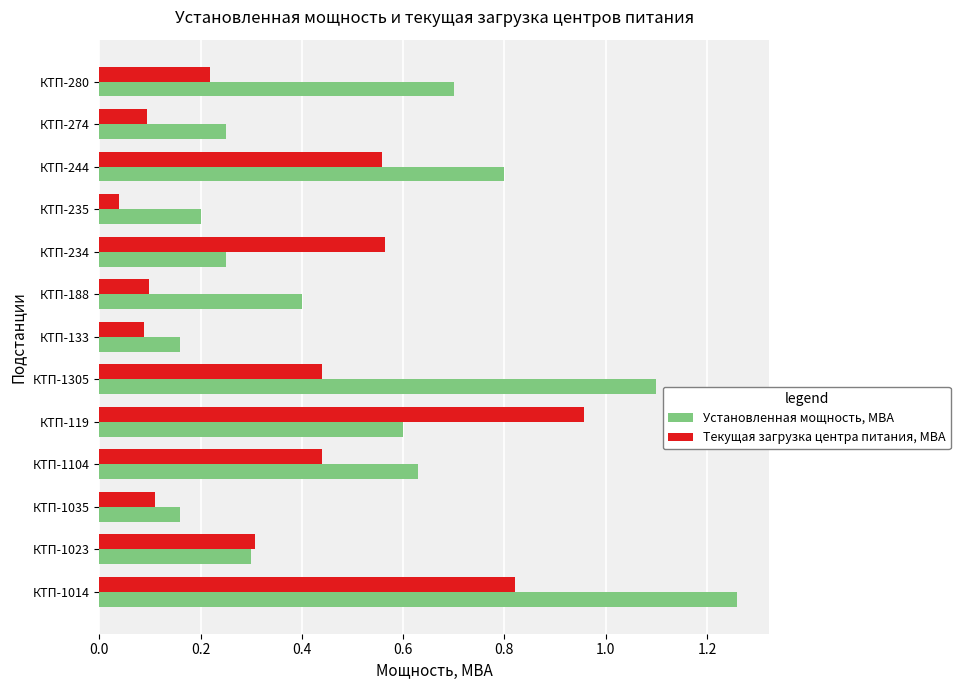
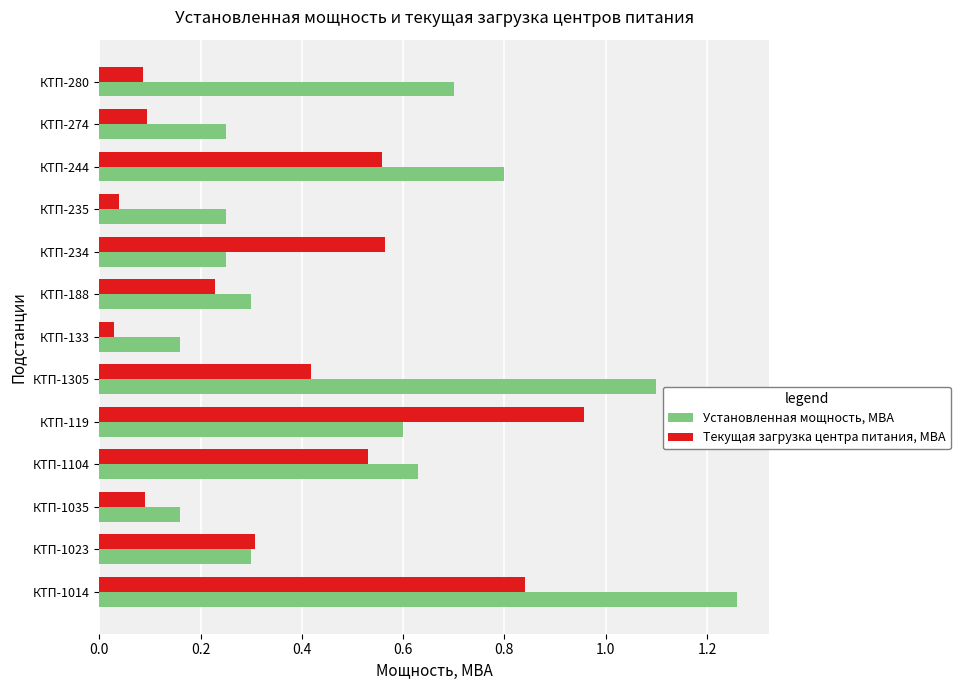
  {
    "Установленная мощность, МВА": {
      "КТП-280": 0.70,
      "КТП-274": 0.25,
      "КТП-244": 0.80,
-     "КТП-235": 0.20,
+     "КТП-235": 0.25,
      "КТП-234": 0.25,
-     "КТП-188": 0.4,
+     "КТП-188": 0.3,
      "КТП-133": 0.16,
      "КТП-1305": 1.10,
      "КТП-119": 0.60,
      "КТП-1104": 0.63,
      "КТП-1035": 0.16,
      "КТП-1023": 0.30,
      "КТП-1014": 1.26
    },
    "Текущая загрузка центра питания, МВА": {
-     "КТП-280": 0.22,
+     "КТП-280": 0.09,
      "КТП-274": 0.09,
      "КТП-244": 0.56,
      "КТП-235": 0.04,
      "КТП-234": 0.56,
-     "КТП-188": 0.10,
-     "КТП-133": 0.09,
-     "КТП-1305": 0.44,
+     "КТП-188": 0.23,
+     "КТП-133": 0.03,
+     "КТП-1305": 0.42,
      "КТП-119": 0.96,
-     "КТП-1104": 0.44,
-     "КТП-1035": 0.11,
+     "КТП-1104": 0.53,
+     "КТП-1035": 0.09,
      "КТП-1023": 0.31,
-     "КТП-1014": 0.82
+     "КТП-1014": 0.84
    }
  }
